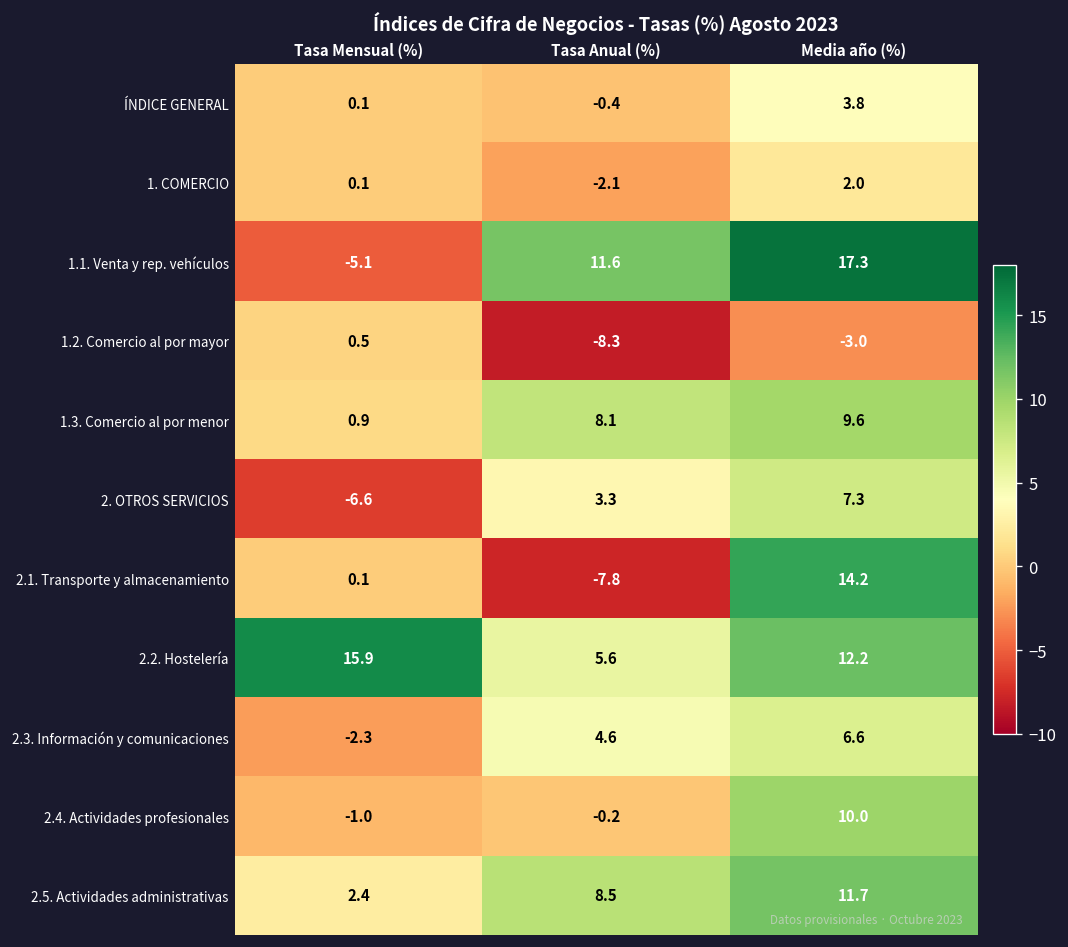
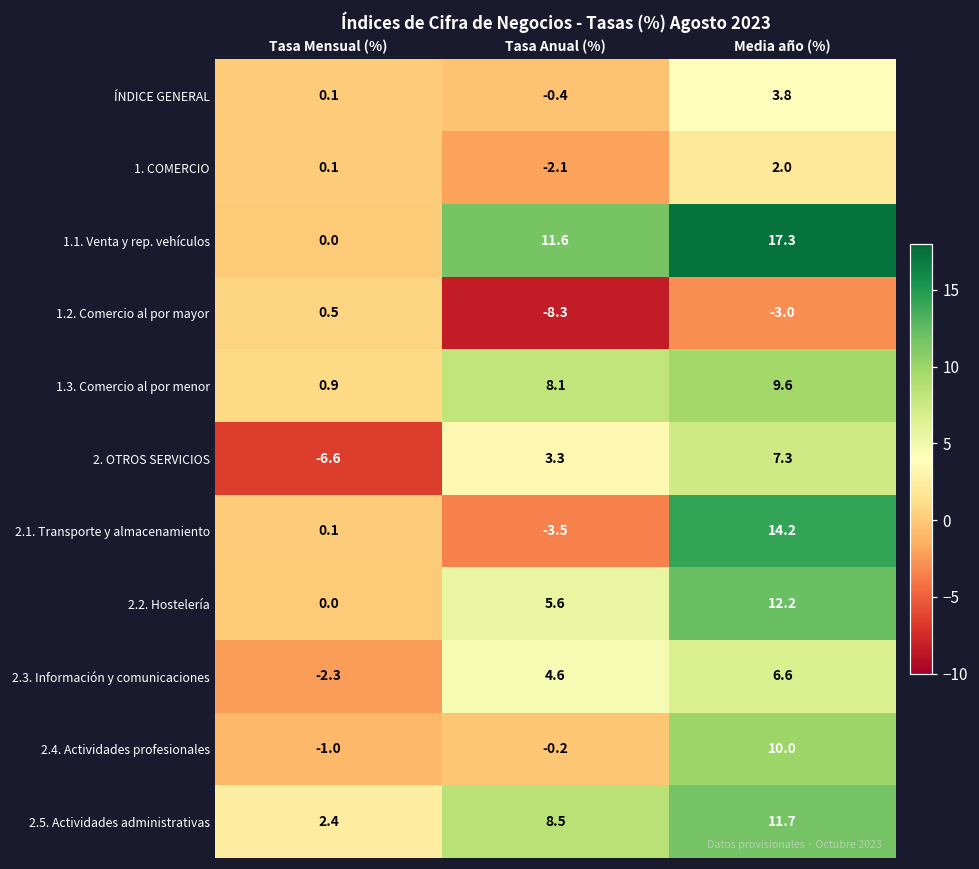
  {
    "ÍNDICE GENERAL": {
      "Tasa Mensual (%)": 0.1,
      "Tasa Anual (%)": -0.4,
      "Media año (%)": 3.8
    },
    "1. COMERCIO": {
      "Tasa Mensual (%)": 0.1,
      "Tasa Anual (%)": -2.1,
      "Media año (%)": 2.0
    },
    "1.1. Venta y rep. vehículos": {
-     "Tasa Mensual (%)": -5.1,
+     "Tasa Mensual (%)": 0.0,
      "Tasa Anual (%)": 11.6,
      "Media año (%)": 17.3
    },
    "1.2. Comercio al por mayor": {
      "Tasa Mensual (%)": 0.5,
      "Tasa Anual (%)": -8.3,
      "Media año (%)": -3.0
    },
    "1.3. Comercio al por menor": {
      "Tasa Mensual (%)": 0.9,
      "Tasa Anual (%)": 8.1,
      "Media año (%)": 9.6
    },
    "2. OTROS SERVICIOS": {
      "Tasa Mensual (%)": -6.6,
      "Tasa Anual (%)": 3.3,
      "Media año (%)": 7.3
    },
    "2.1. Transporte y almacenamiento": {
      "Tasa Mensual (%)": 0.1,
-     "Tasa Anual (%)": -7.8,
+     "Tasa Anual (%)": -3.5,
      "Media año (%)": 14.2
    },
    "2.2. Hostelería": {
-     "Tasa Mensual (%)": 15.9,
+     "Tasa Mensual (%)": 0.0,
      "Tasa Anual (%)": 5.6,
      "Media año (%)": 12.2
    },
    "2.3. Información y comunicaciones": {
      "Tasa Mensual (%)": -2.3,
      "Tasa Anual (%)": 4.6,
      "Media año (%)": 6.6
    },
    "2.4. Actividades profesionales": {
      "Tasa Mensual (%)": -1.0,
      "Tasa Anual (%)": -0.2,
      "Media año (%)": 10.0
    },
    "2.5. Actividades administrativas": {
      "Tasa Mensual (%)": 2.4,
      "Tasa Anual (%)": 8.5
    }
  }
